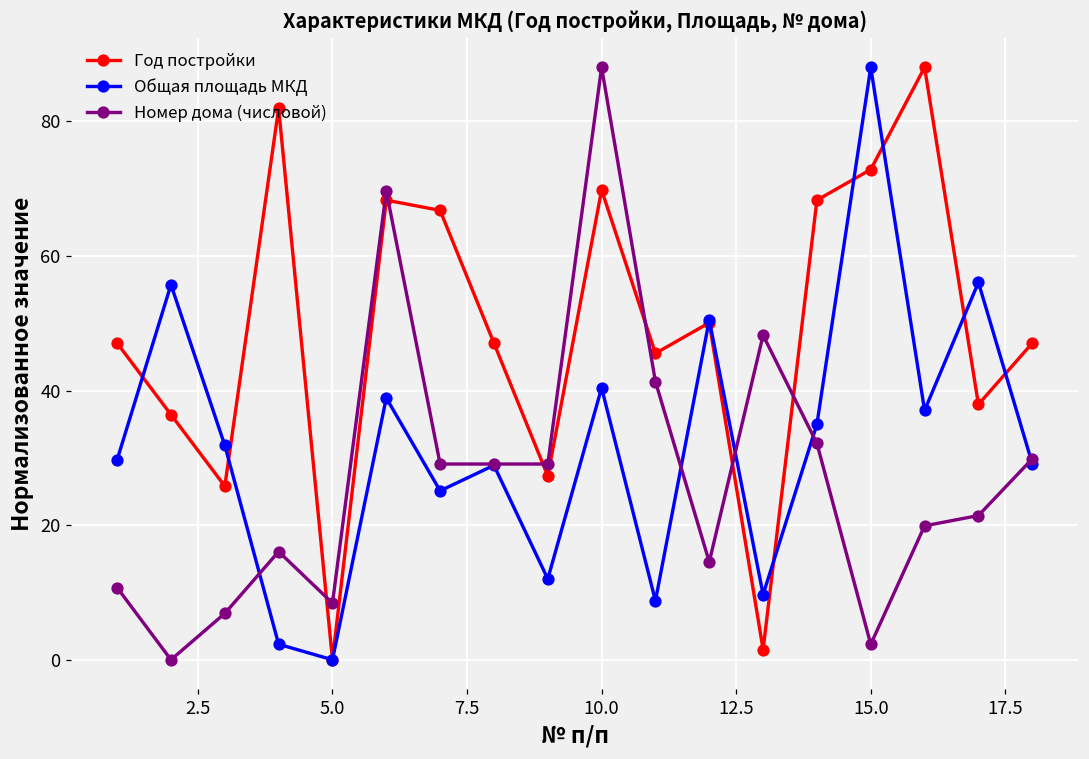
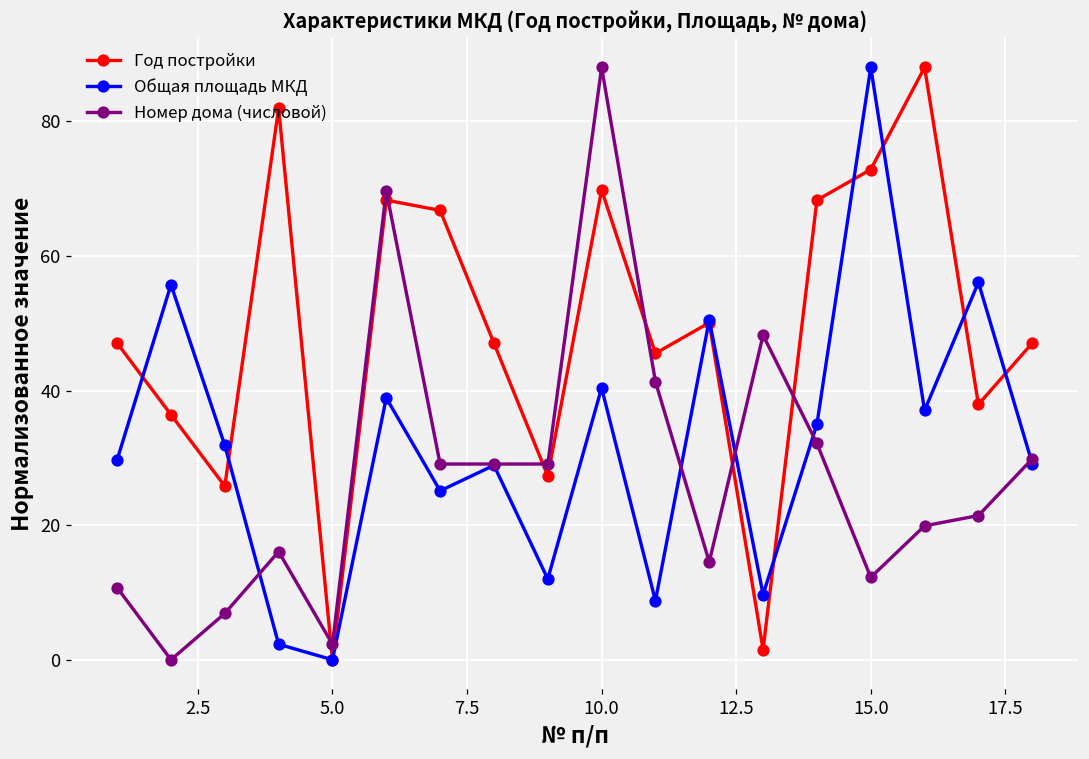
  {
    "Год постройки": {
      "10.0": 70,
      "15.0": 73
    },
    "Общая площадь МКД": {
      "10.0": 40,
      "15.0": 88
    },
    "Номер дома (числовой)": {
-     "5.0": 8,
+     "5.0": 2,
      "10.0": 88,
-     "15.0": 2
+     "15.0": 12
    }
  }
